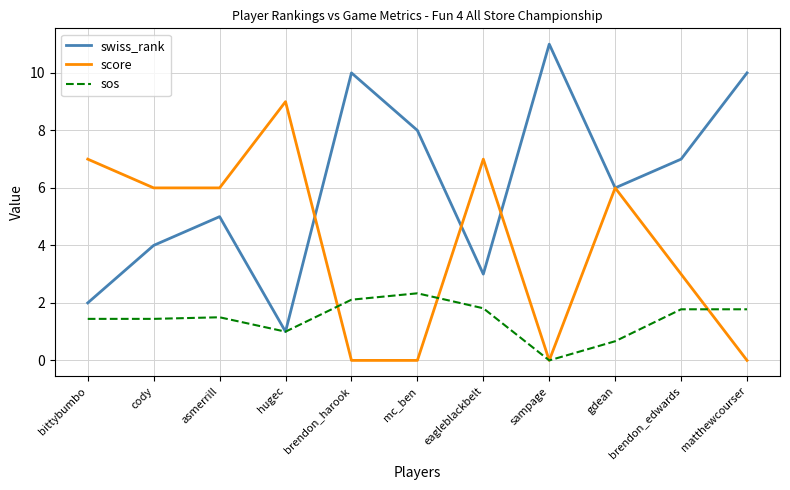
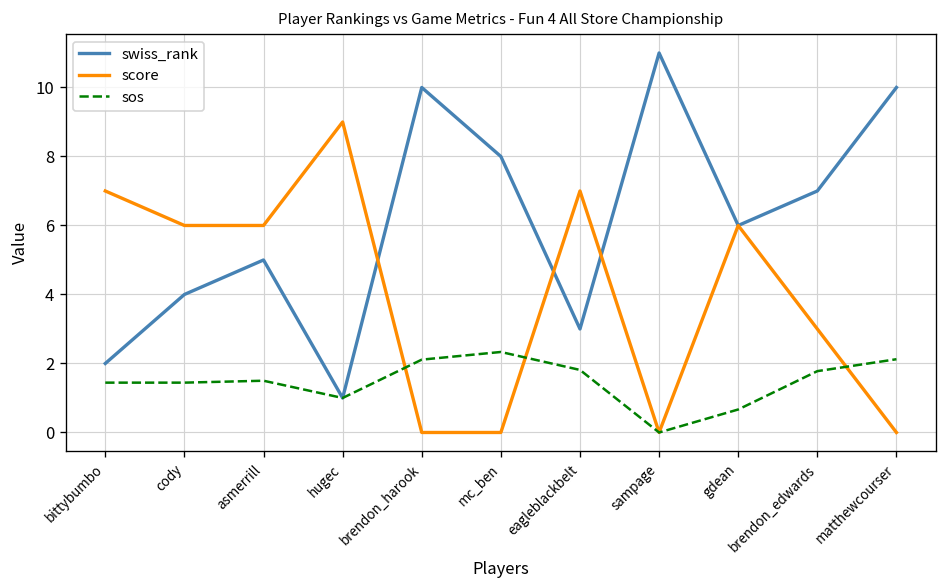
  {
    "swiss_rank": {
      "bittybumbo": 2.0,
      "cody": 4.0,
      "asmerrill": 5.0,
      "brendon_harook": 10.0,
      "mc_ben": 8.0,
      "eagleblackbelt": 3.0,
      "sampage": 11.0,
      "brendon_edwards": 7.0,
      "matthewcourser": 10.0
    },
    "score": {
      "bittybumbo": 7.0,
      "cody": 6.0,
      "asmerrill": 6.0,
      "hugec": 9.0,
      "brendon_harook": 0.0,
      "mc_ben": 0.0,
      "eagleblackbelt": 7.0,
      "brendon_edwards": 3.0,
      "matthewcourser": 0.0
    },
    "sos": {
      "bittybumbo": 1.4,
      "cody": 1.4,
      "asmerrill": 1.5,
      "brendon_harook": 2.1,
      "mc_ben": 2.3,
      "eagleblackbelt": 1.8,
      "gdean": 0.7,
      "brendon_edwards": 1.8,
-     "matthewcourser": 1.8
+     "matthewcourser": 2.1
    }
  }
